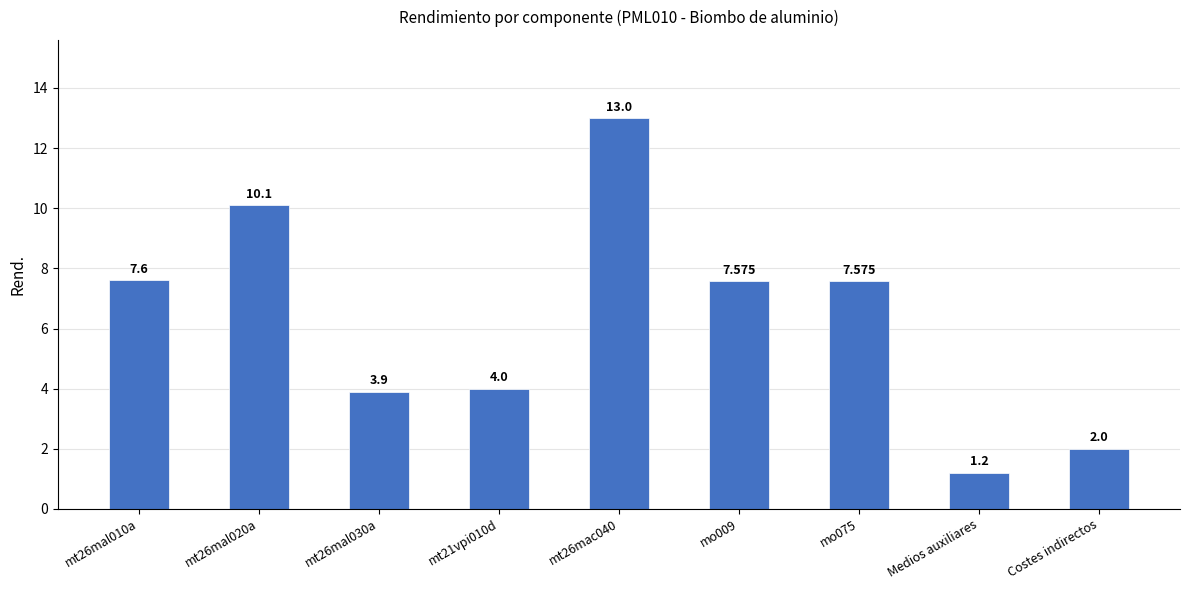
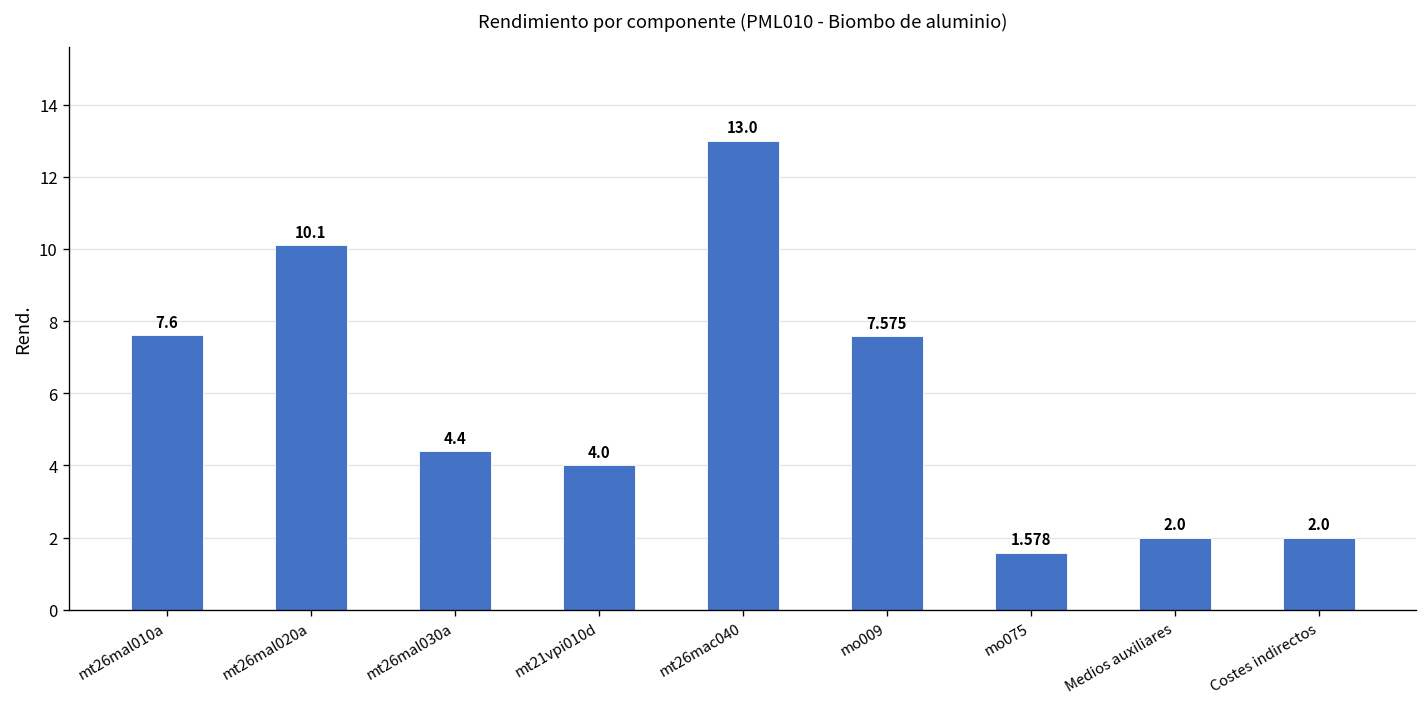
  {
    "mt26mal010a": 7.6,
    "mt26mal020a": 10.1,
-   "mt26mal030a": 3.9,
+   "mt26mal030a": 4.4,
    "mt21vpi010d": 4.0,
    "mt26mac040": 13.0,
    "mo009": 7.575,
-   "mo075": 7.575,
-   "Medios auxiliares": 1.2,
+   "mo075": 1.578,
+   "Medios auxiliares": 2.0,
    "Costes indirectos": 2.0
  }
